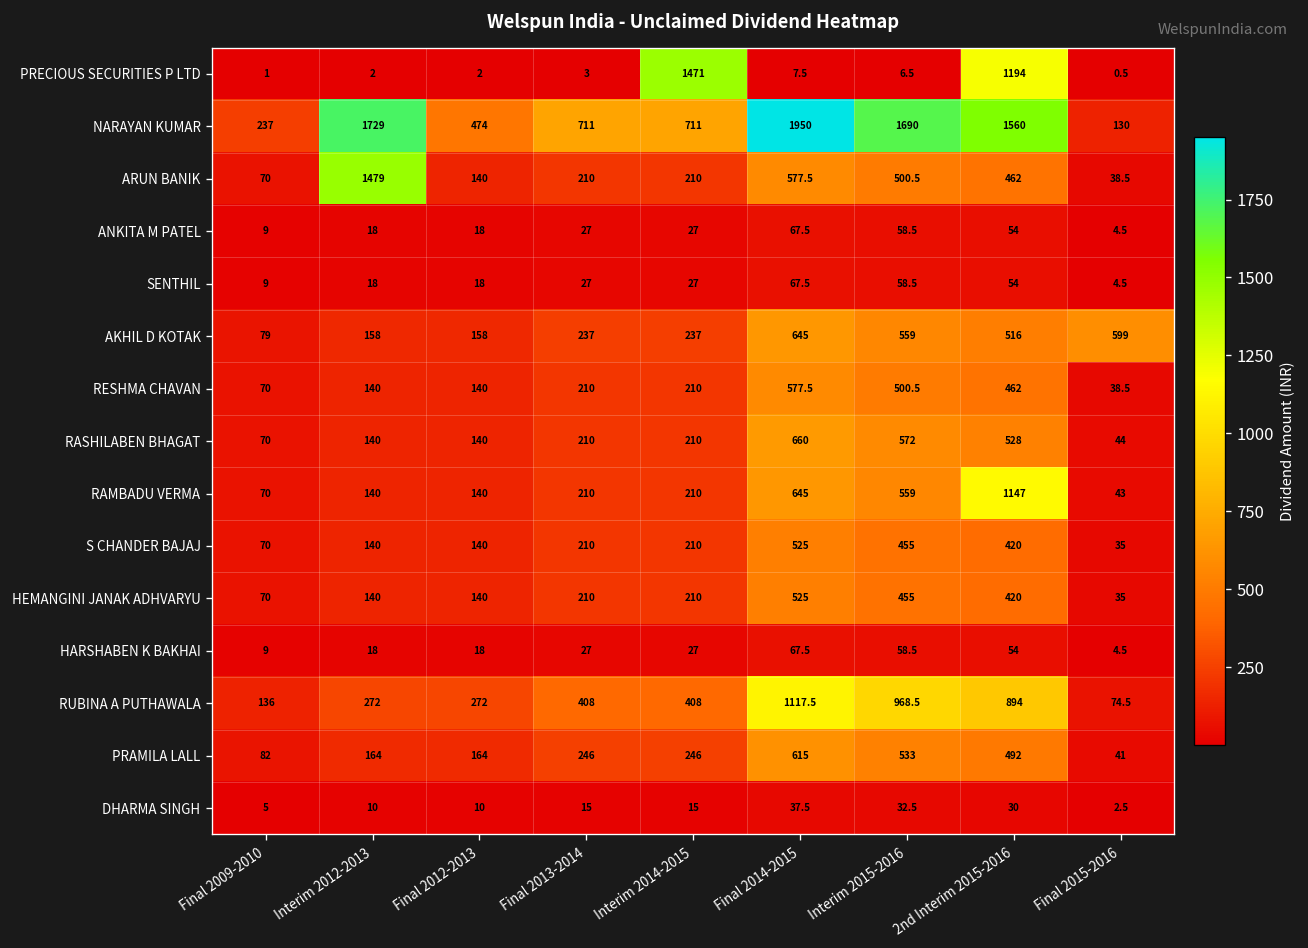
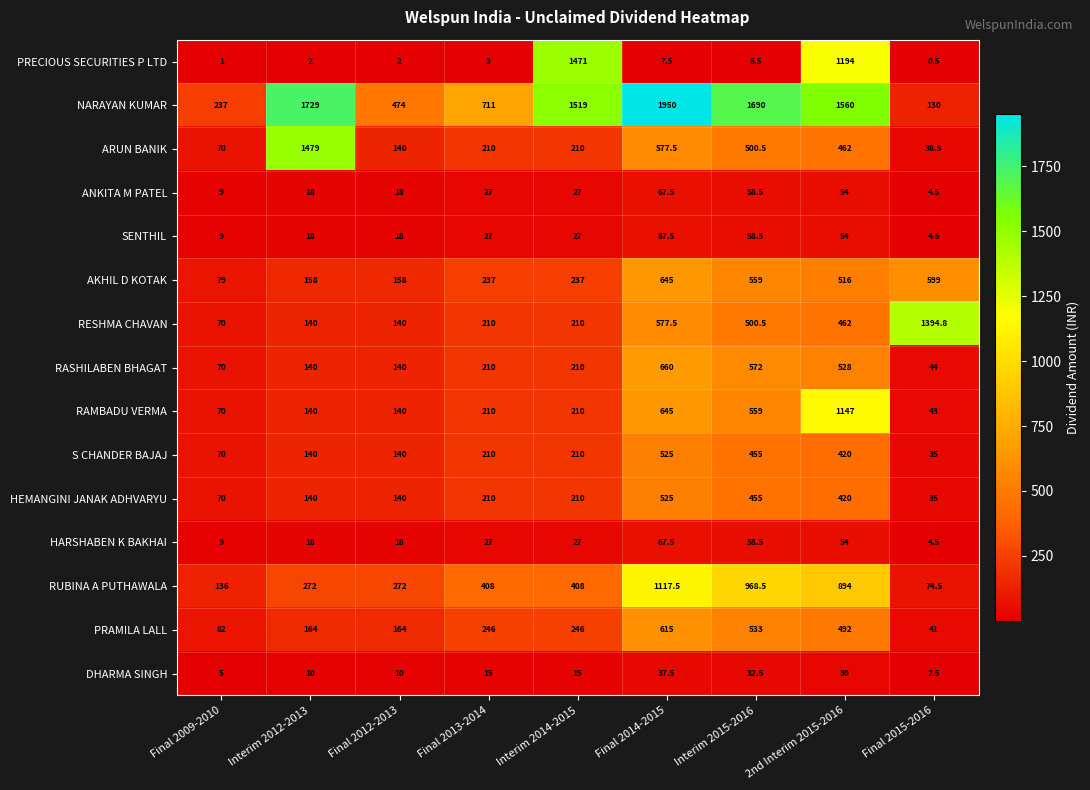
  {
    "PRECIOUS SECURITIES P LTD": {
      "Final 2009-2010": 1,
      "Interim 2012-2013": 2,
      "Final 2012-2013": 2,
      "Final 2013-2014": 3,
      "Interim 2014-2015": 1471,
      "Final 2014-2015": 7.5,
      "Interim 2015-2016": 6.5,
      "2nd Interim 2015-2016": 1194,
      "Final 2015-2016": 0.5
    },
    "NARAYAN KUMAR": {
      "Final 2009-2010": 237,
      "Interim 2012-2013": 1729,
      "Final 2012-2013": 474,
      "Final 2013-2014": 711,
-     "Interim 2014-2015": 711,
+     "Interim 2014-2015": 1519,
      "Final 2014-2015": 1950,
      "Interim 2015-2016": 1690,
      "2nd Interim 2015-2016": 1560,
      "Final 2015-2016": 130
    },
    "ARUN BANIK": {
      "Final 2009-2010": 70,
      "Interim 2012-2013": 1479,
      "Final 2012-2013": 140,
      "Final 2013-2014": 210,
      "Interim 2014-2015": 210,
      "Final 2014-2015": 577.5,
      "Interim 2015-2016": 500.5,
      "2nd Interim 2015-2016": 462,
      "Final 2015-2016": 38.5
    },
    "ANKITA M PATEL": {
      "Final 2009-2010": 9,
      "Interim 2012-2013": 18,
      "Final 2012-2013": 18,
      "Final 2013-2014": 27,
      "Interim 2014-2015": 27,
      "Final 2014-2015": 67.5,
      "Interim 2015-2016": 58.5,
      "2nd Interim 2015-2016": 54,
      "Final 2015-2016": 4.5
    },
    "SENTHIL": {
      "Final 2009-2010": 9,
      "Interim 2012-2013": 18,
      "Final 2012-2013": 18,
      "Final 2013-2014": 27,
      "Interim 2014-2015": 27,
      "Final 2014-2015": 67.5,
      "Interim 2015-2016": 58.5,
      "2nd Interim 2015-2016": 54,
      "Final 2015-2016": 4.5
    },
    "AKHIL D KOTAK": {
      "Final 2009-2010": 79,
      "Interim 2012-2013": 158,
      "Final 2012-2013": 158,
      "Final 2013-2014": 237,
      "Interim 2014-2015": 237,
      "Final 2014-2015": 645,
      "Interim 2015-2016": 559,
      "2nd Interim 2015-2016": 516,
      "Final 2015-2016": 599
    },
    "RESHMA CHAVAN": {
      "Final 2009-2010": 70,
      "Interim 2012-2013": 140,
      "Final 2012-2013": 140,
      "Final 2013-2014": 210,
      "Interim 2014-2015": 210,
      "Final 2014-2015": 577.5,
      "Interim 2015-2016": 500.5,
      "2nd Interim 2015-2016": 462,
-     "Final 2015-2016": 38.5
+     "Final 2015-2016": 1394.8
    },
    "RASHILABEN BHAGAT": {
      "Final 2009-2010": 70,
      "Interim 2012-2013": 140,
      "Final 2012-2013": 140,
      "Final 2013-2014": 210,
      "Interim 2014-2015": 210,
      "Final 2014-2015": 660,
      "Interim 2015-2016": 572,
      "2nd Interim 2015-2016": 528,
      "Final 2015-2016": 44
    },
    "RAMBADU VERMA": {
      "Final 2009-2010": 70,
      "Interim 2012-2013": 140,
      "Final 2012-2013": 140,
      "Final 2013-2014": 210,
      "Interim 2014-2015": 210,
      "Final 2014-2015": 645,
      "Interim 2015-2016": 559,
      "2nd Interim 2015-2016": 1147,
      "Final 2015-2016": 43
    },
    "S CHANDER BAJAJ": {
      "Final 2009-2010": 70,
      "Interim 2012-2013": 140,
      "Final 2012-2013": 140,
      "Final 2013-2014": 210,
      "Interim 2014-2015": 210,
      "Final 2014-2015": 525,
      "Interim 2015-2016": 455,
      "2nd Interim 2015-2016": 420,
      "Final 2015-2016": 35
    },
    "HEMANGINI JANAK ADHVARYU": {
      "Final 2009-2010": 70,
      "Interim 2012-2013": 140,
      "Final 2012-2013": 140,
      "Final 2013-2014": 210,
      "Interim 2014-2015": 210,
      "Final 2014-2015": 525,
      "Interim 2015-2016": 455,
      "2nd Interim 2015-2016": 420,
      "Final 2015-2016": 35
    },
    "HARSHABEN K BAKHAI": {
      "Final 2009-2010": 9,
      "Interim 2012-2013": 18,
      "Final 2012-2013": 18,
      "Final 2013-2014": 27,
      "Interim 2014-2015": 27,
      "Final 2014-2015": 67.5,
      "Interim 2015-2016": 58.5,
      "2nd Interim 2015-2016": 54,
      "Final 2015-2016": 4.5
    },
    "RUBINA A PUTHAWALA": {
      "Final 2009-2010": 136,
      "Interim 2012-2013": 272,
      "Final 2012-2013": 272,
      "Final 2013-2014": 408,
      "Interim 2014-2015": 408,
      "Final 2014-2015": 1117.5,
      "Interim 2015-2016": 968.5,
      "2nd Interim 2015-2016": 894,
      "Final 2015-2016": 74.5
    },
    "PRAMILA LALL": {
      "Final 2009-2010": 82,
      "Interim 2012-2013": 164,
      "Final 2012-2013": 164,
      "Final 2013-2014": 246,
      "Interim 2014-2015": 246,
      "Final 2014-2015": 615,
      "Interim 2015-2016": 533,
      "2nd Interim 2015-2016": 492,
      "Final 2015-2016": 41
    },
    "DHARMA SINGH": {
      "Final 2009-2010": 5,
      "Interim 2012-2013": 10,
      "Final 2012-2013": 10,
      "Final 2013-2014": 15,
      "Interim 2014-2015": 15,
      "Final 2014-2015": 37.5,
      "Interim 2015-2016": 32.5,
      "2nd Interim 2015-2016": 30,
      "Final 2015-2016": 2.5
    }
  }
